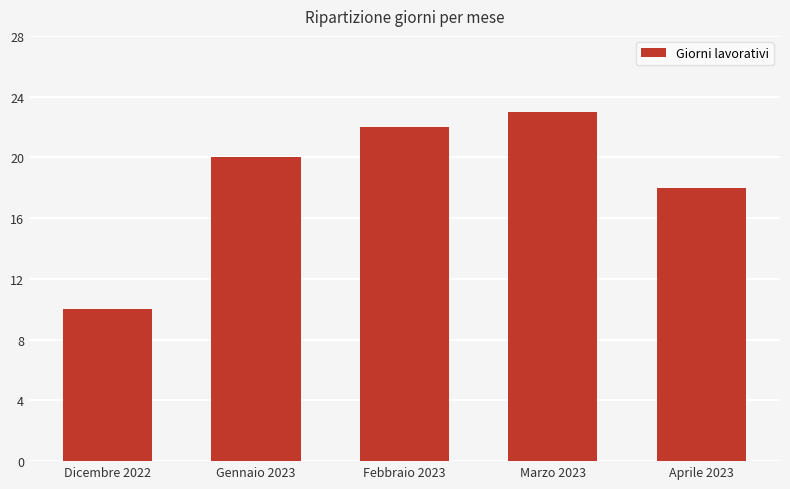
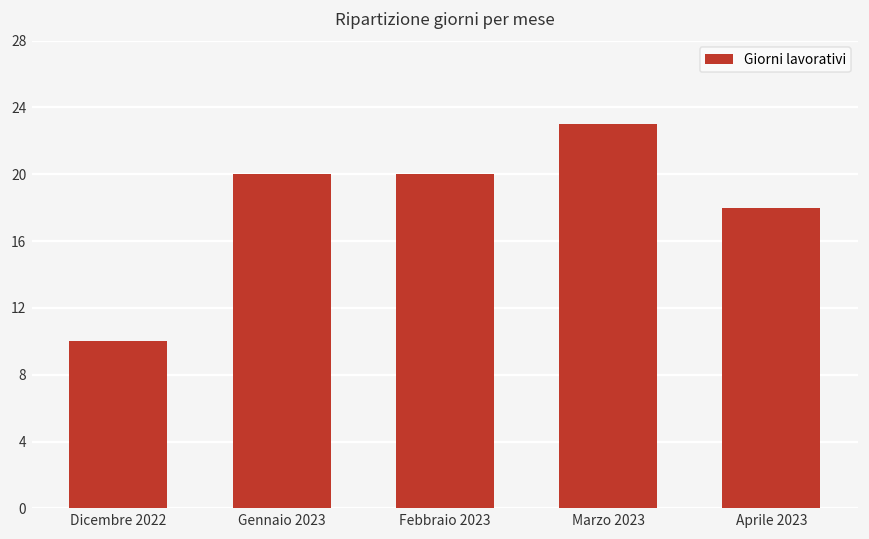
  {
    "Dicembre 2022": 10,
    "Gennaio 2023": 20,
-   "Febbraio 2023": 22,
+   "Febbraio 2023": 20,
    "Marzo 2023": 23,
    "Aprile 2023": 18
  }
